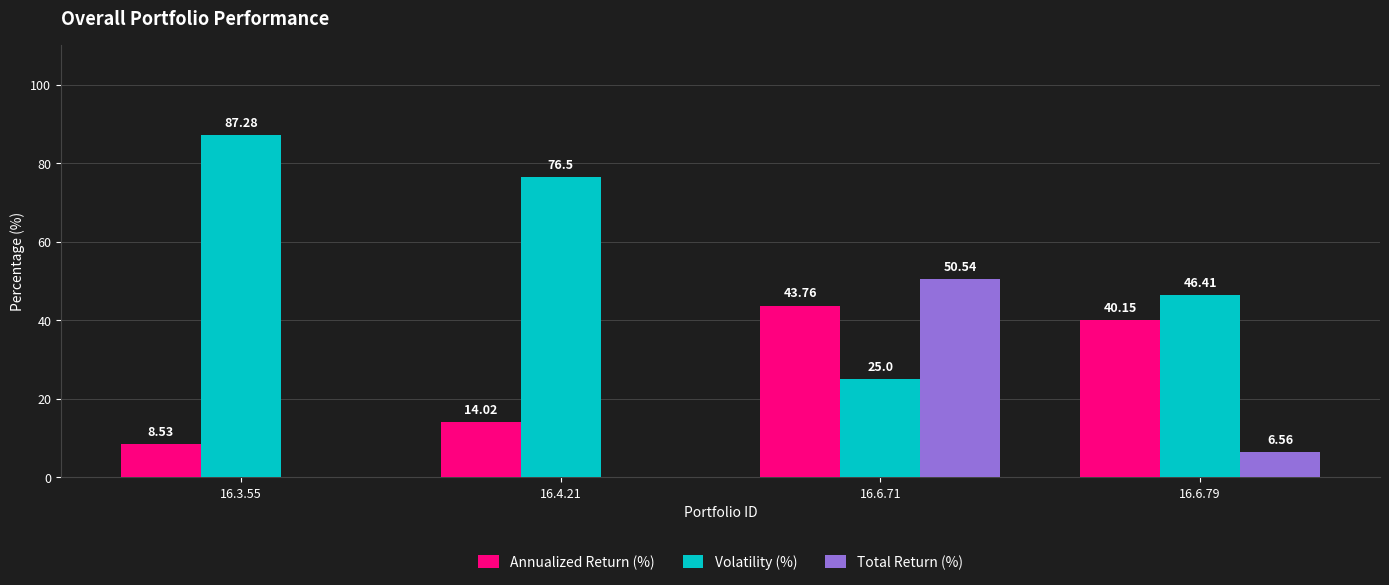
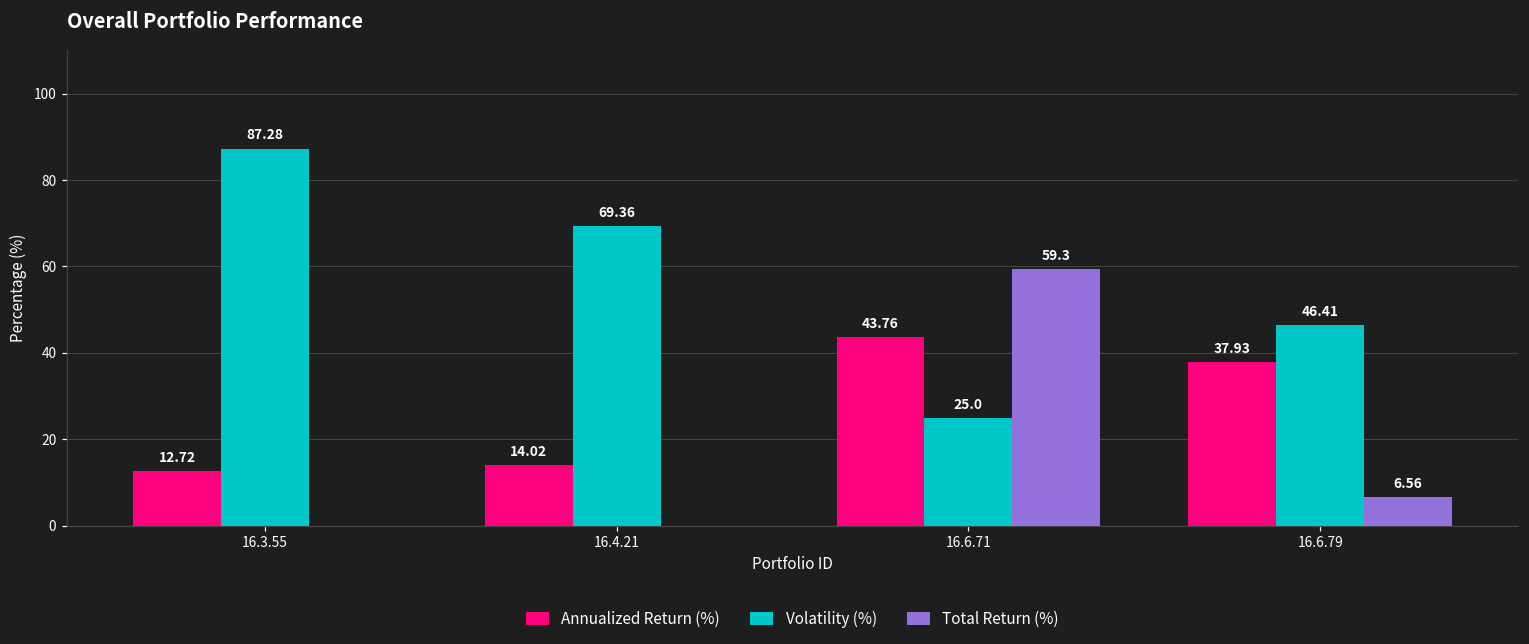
  {
    "Annualized Return (%)": {
-     "16.3.55": 8.53,
+     "16.3.55": 12.72,
      "16.4.21": 14.02,
      "16.6.71": 43.76,
-     "16.6.79": 40.15
+     "16.6.79": 37.93
    },
    "Volatility (%)": {
      "16.3.55": 87.28,
-     "16.4.21": 76.5,
+     "16.4.21": 69.36,
      "16.6.71": 25.0,
      "16.6.79": 46.41
    },
    "Total Return (%)": {
-     "16.6.71": 50.54,
+     "16.6.71": 59.3,
      "16.6.79": 6.56
    }
  }
